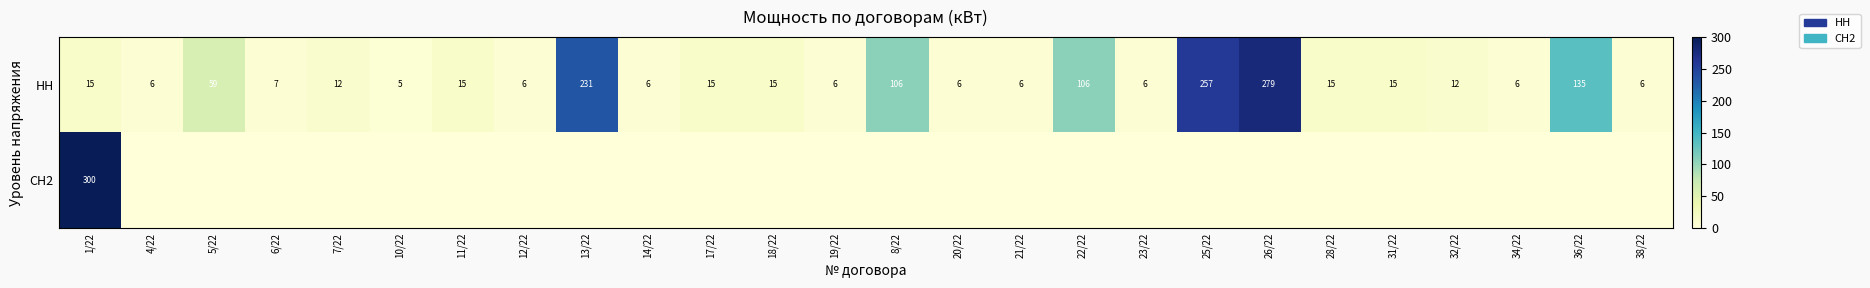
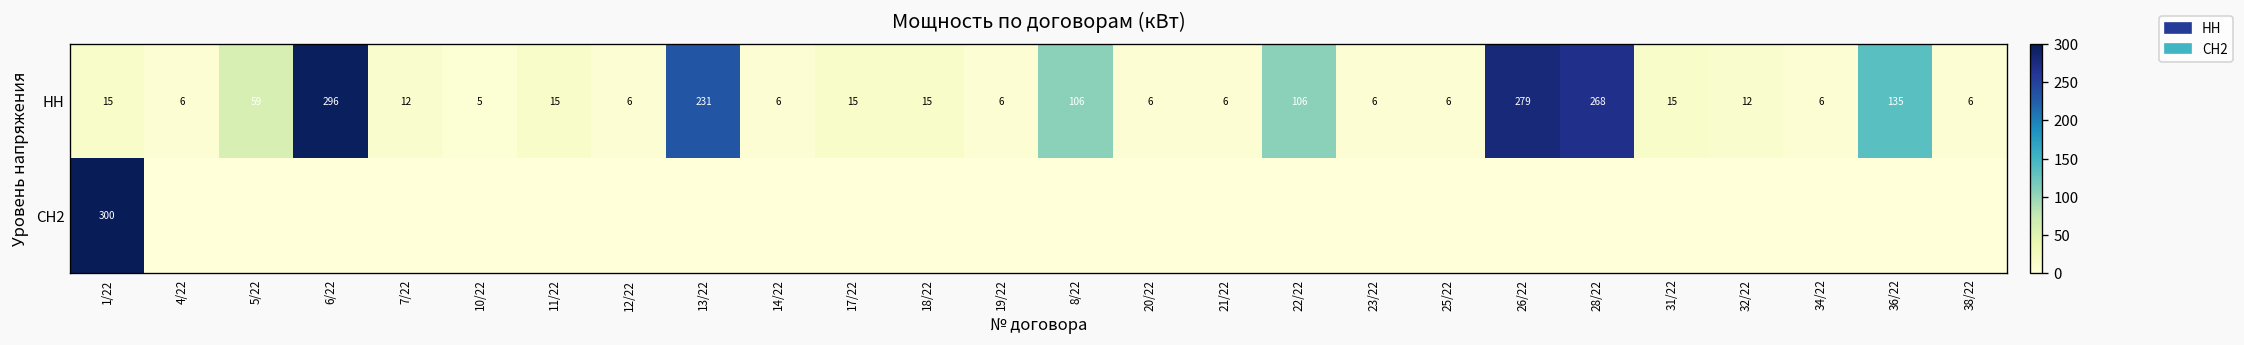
  {
    "НН": {
      "1/22": 15,
      "4/22": 6,
      "5/22": 59,
-     "6/22": 7,
+     "6/22": 296,
      "7/22": 12,
      "10/22": 5,
      "11/22": 15,
      "12/22": 6,
      "13/22": 231,
      "14/22": 6,
      "17/22": 15,
      "18/22": 15,
      "19/22": 6,
      "8/22": 106,
      "20/22": 6,
      "21/22": 6,
      "22/22": 106,
      "23/22": 6,
-     "25/22": 257,
+     "25/22": 6,
      "26/22": 279,
-     "28/22": 15,
+     "28/22": 268,
      "31/22": 15,
      "32/22": 12,
      "34/22": 6,
      "36/22": 135,
      "38/22": 6
    },
    "СН2": {
      "1/22": 300
    }
  }
